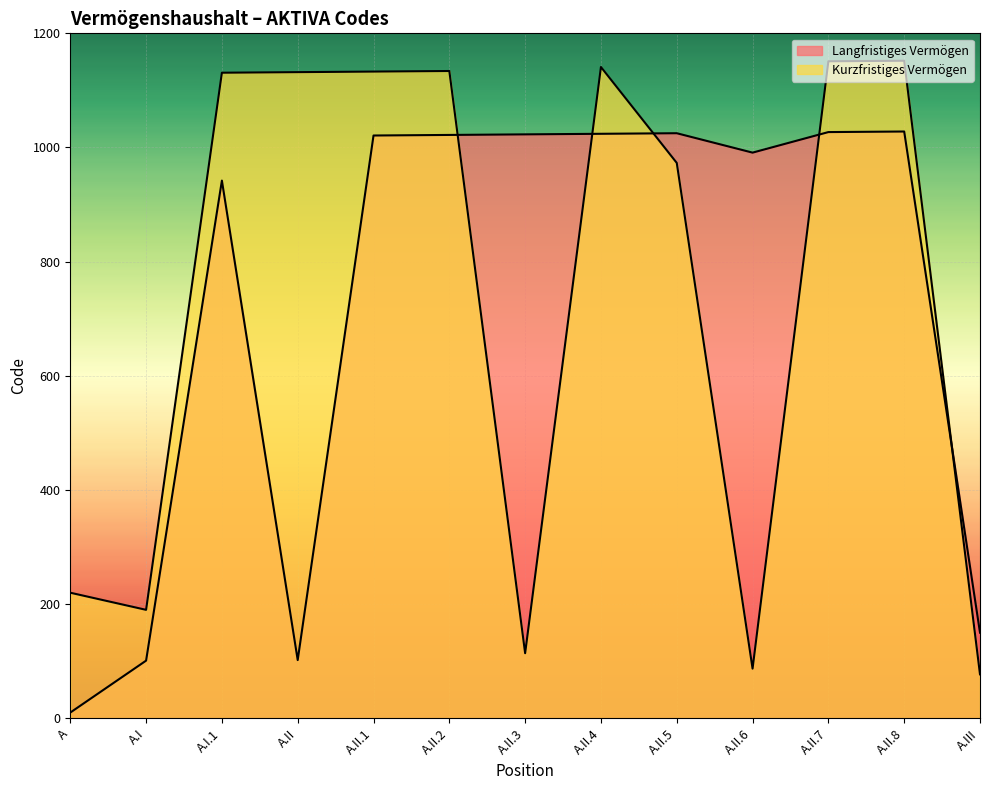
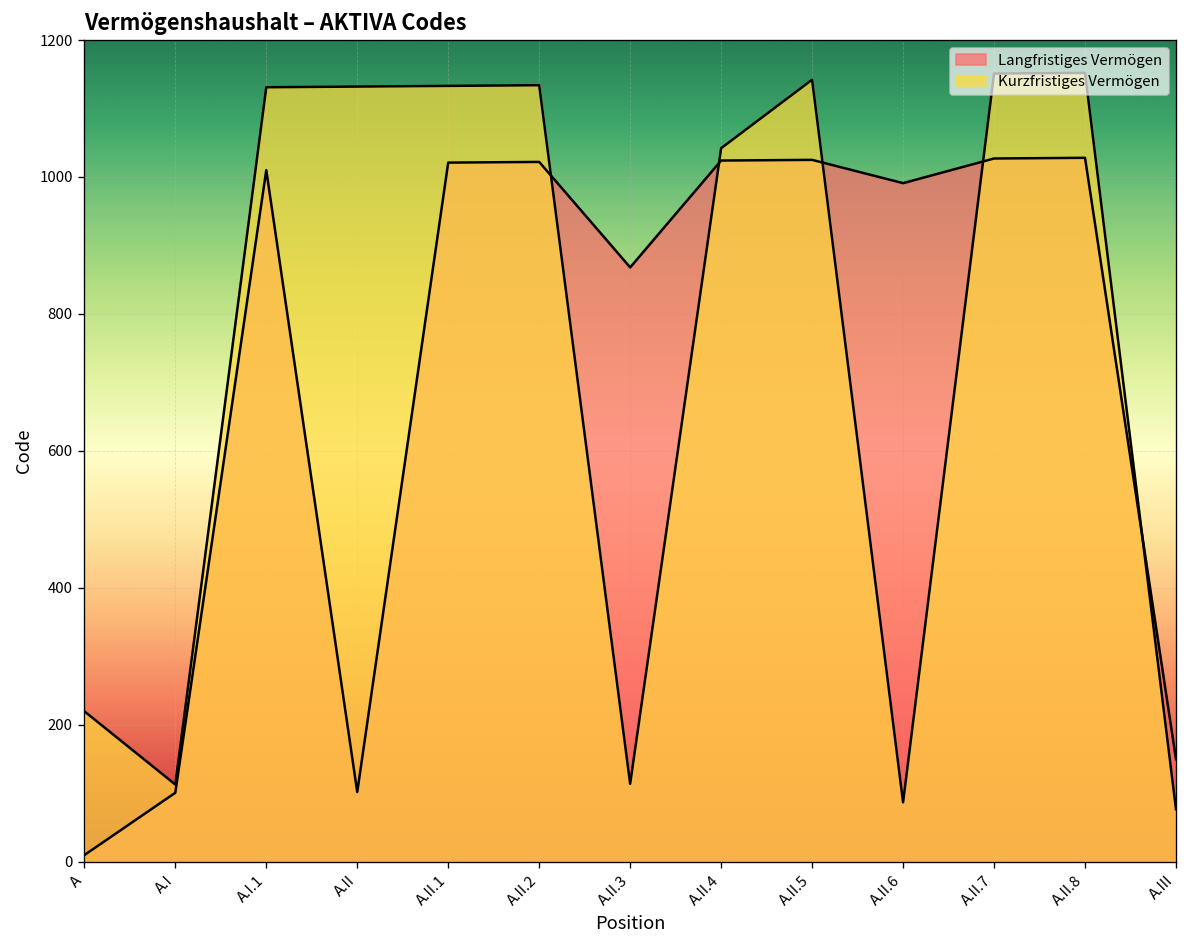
  {
    "Langfristiges Vermögen": {
      "A": 10,
      "A.I": 100,
-     "A.I.1": 940,
+     "A.I.1": 1010,
      "A.II": 100,
      "A.II.1": 1020,
      "A.II.2": 1020,
-     "A.II.3": 1020,
+     "A.II.3": 870,
      "A.II.4": 1020,
      "A.II.5": 1030,
      "A.II.6": 990,
      "A.II.7": 1030,
      "A.II.8": 1030,
      "A.III": 150
    },
    "Kurzfristiges Vermögen": {
      "A": 220,
-     "A.I": 190,
+     "A.I": 110,
      "A.I.1": 1130,
      "A.II": 1130,
      "A.II.1": 1130,
      "A.II.2": 1130,
      "A.II.3": 110,
-     "A.II.4": 1140,
-     "A.II.5": 970,
+     "A.II.4": 1040,
+     "A.II.5": 1140,
      "A.II.6": 90,
      "A.III": 80
    }
  }
